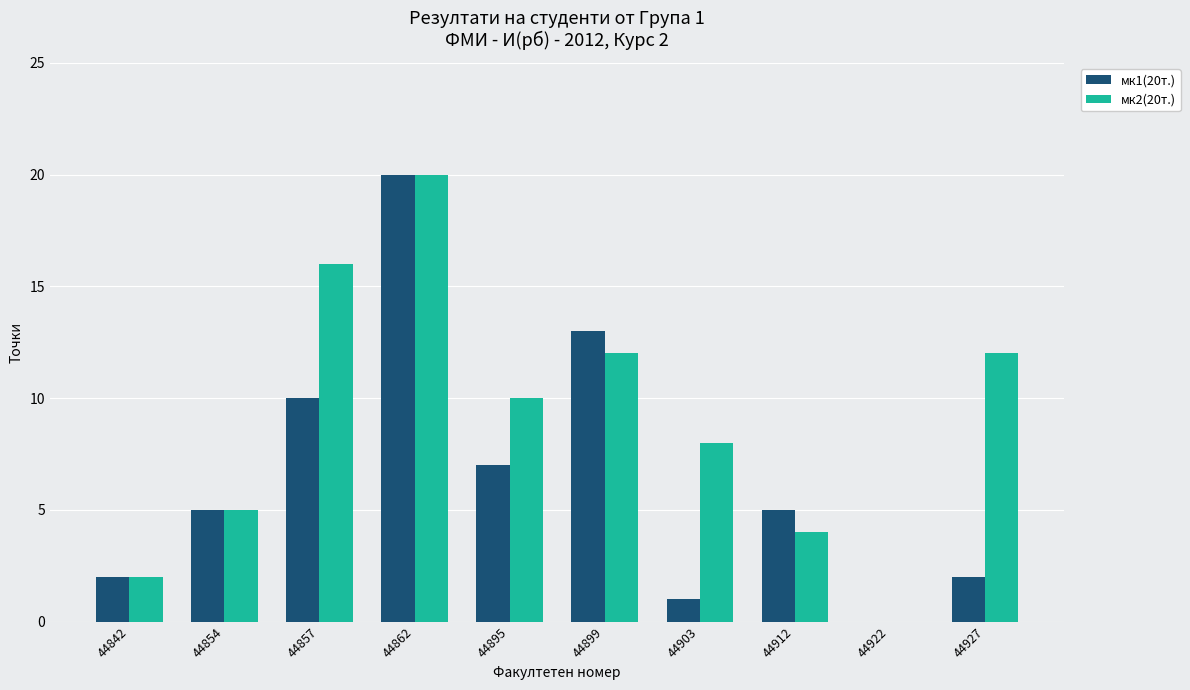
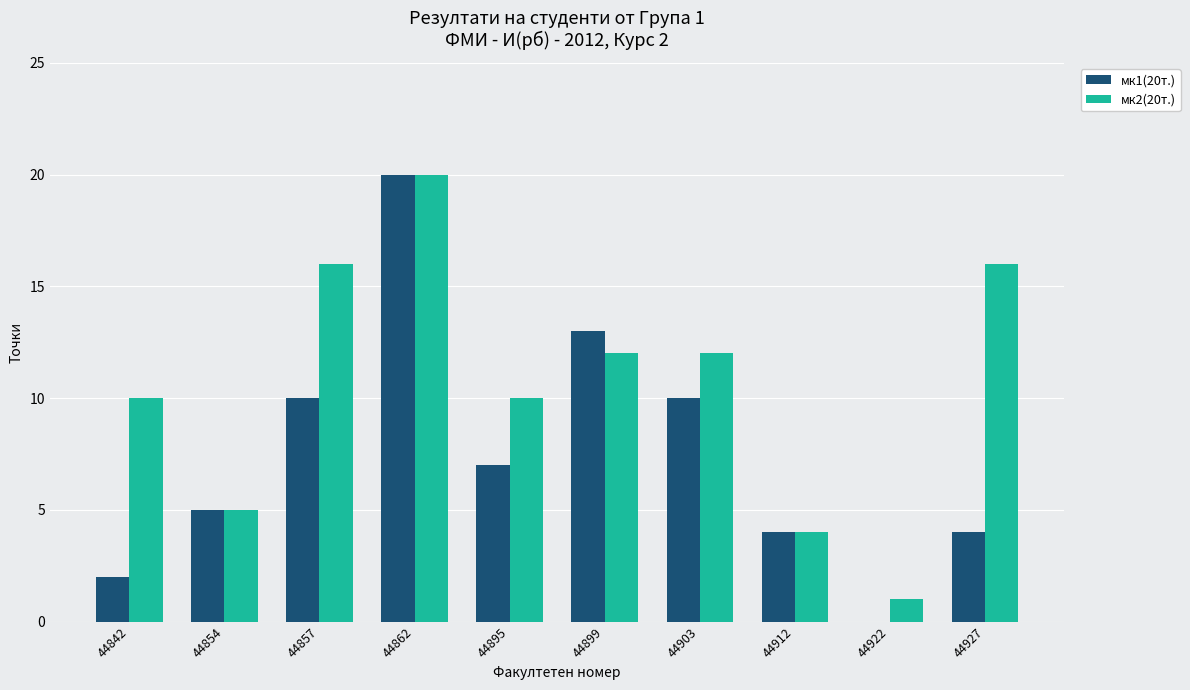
  {
    "мк1(20т.)": {
      "44842": 2,
      "44854": 5,
      "44857": 10,
      "44862": 20,
      "44895": 7,
      "44899": 13,
-     "44903": 1,
-     "44912": 5,
+     "44903": 10,
+     "44912": 4,
      "44922": 0,
-     "44927": 2
+     "44927": 4
    },
    "мк2(20т.)": {
-     "44842": 2,
+     "44842": 10,
      "44854": 5,
      "44857": 16,
      "44862": 20,
      "44895": 10,
      "44899": 12,
-     "44903": 8,
+     "44903": 12,
      "44912": 4,
-     "44922": 0,
-     "44927": 12
+     "44922": 1,
+     "44927": 16
    }
  }
